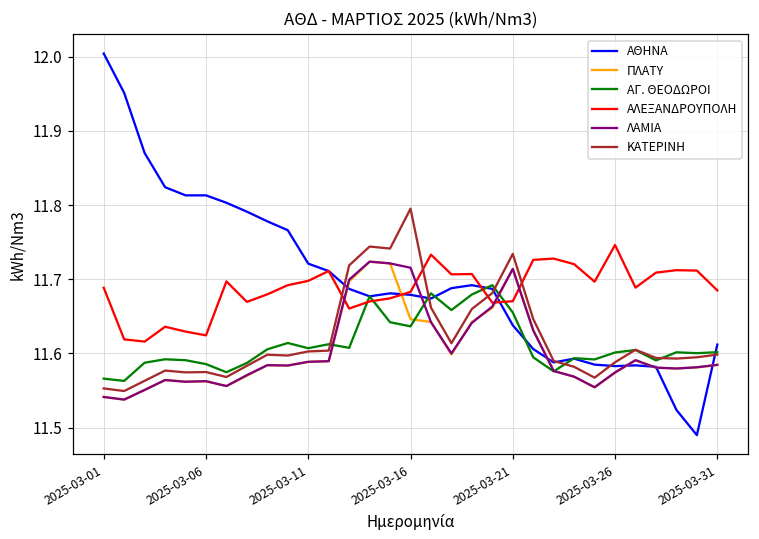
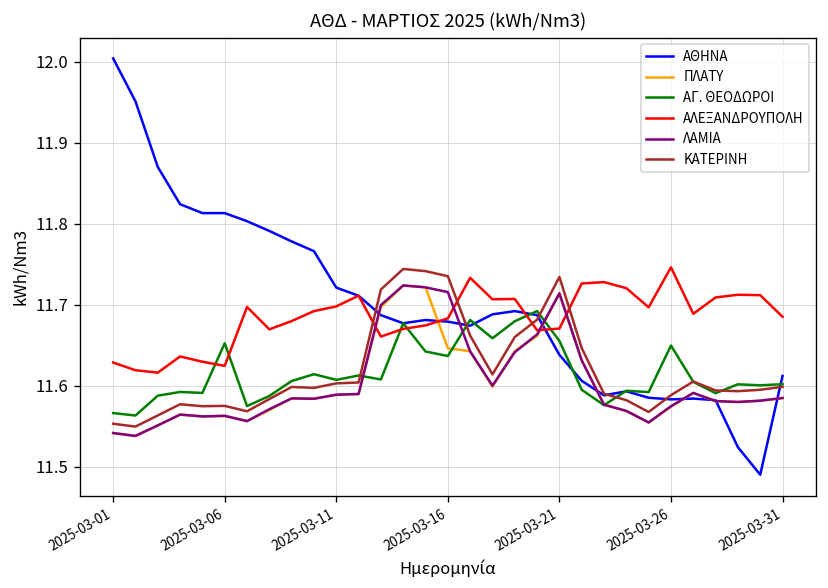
  {
    "ΑΘΗΝΑ": {
      "2025-03-01": 12.00,
      "2025-03-06": 11.81,
      "2025-03-11": 11.72,
      "2025-03-16": 11.68,
      "2025-03-21": 11.64,
      "2025-03-26": 11.58,
      "2025-03-31": 11.61
    },
    "ΠΛΑΤΥ": {
      "2025-03-16": 11.65
    },
    "ΑΓ. ΘΕΟΔΩΡΟΙ": {
      "2025-03-01": 11.57,
-     "2025-03-06": 11.59,
+     "2025-03-06": 11.65,
      "2025-03-11": 11.61,
      "2025-03-16": 11.64,
      "2025-03-21": 11.66,
-     "2025-03-26": 11.60
+     "2025-03-26": 11.65
    },
    "ΑΛΕΞΑΝΔΡΟΥΠΟΛΗ": {
-     "2025-03-01": 11.69,
+     "2025-03-01": 11.63,
      "2025-03-06": 11.62,
      "2025-03-11": 11.70,
      "2025-03-16": 11.68,
      "2025-03-21": 11.67,
      "2025-03-26": 11.75,
      "2025-03-31": 11.69
    },
    "ΛΑΜΙΑ": {
      "2025-03-16": 11.72
    },
    "ΚΑΤΕΡΙΝΗ": {
      "2025-03-01": 11.55,
      "2025-03-06": 11.57,
      "2025-03-11": 11.60,
-     "2025-03-16": 11.80,
+     "2025-03-16": 11.74,
      "2025-03-21": 11.73,
      "2025-03-26": 11.59
    }
  }
